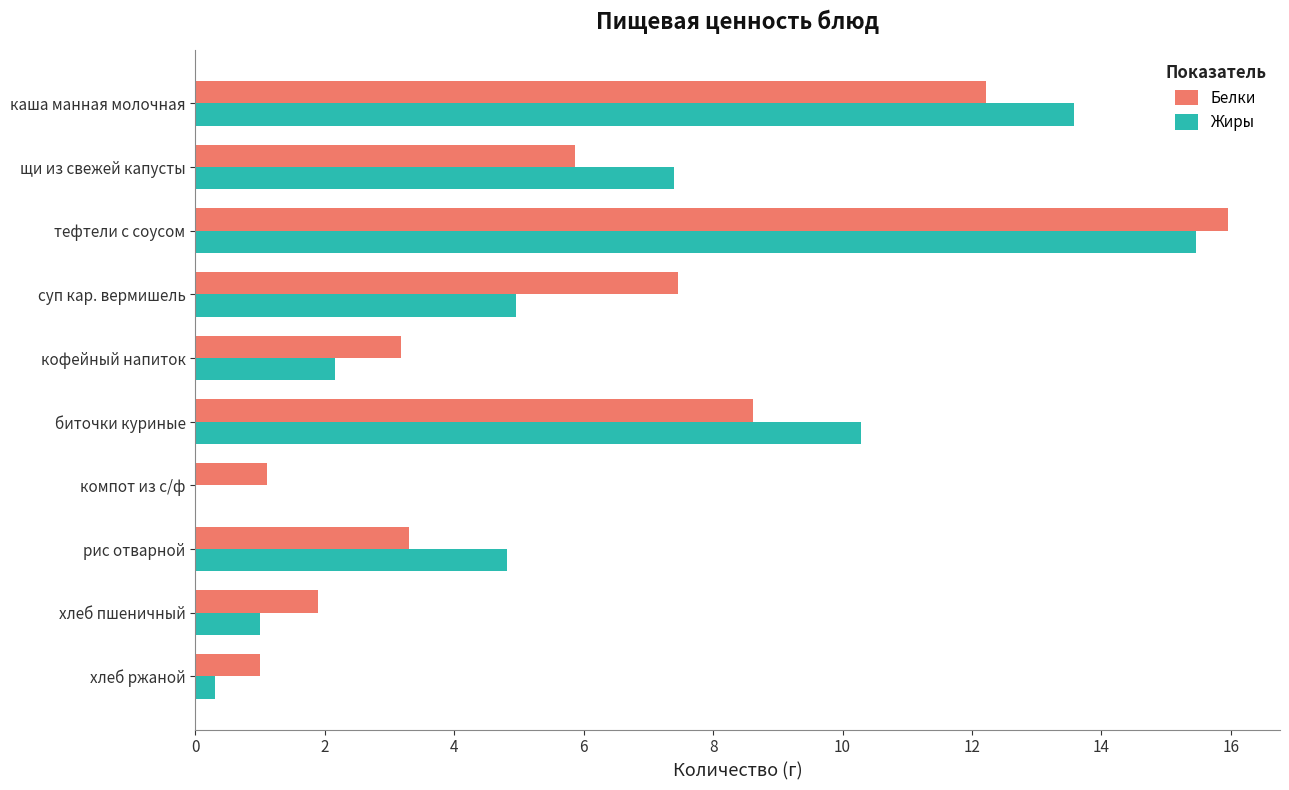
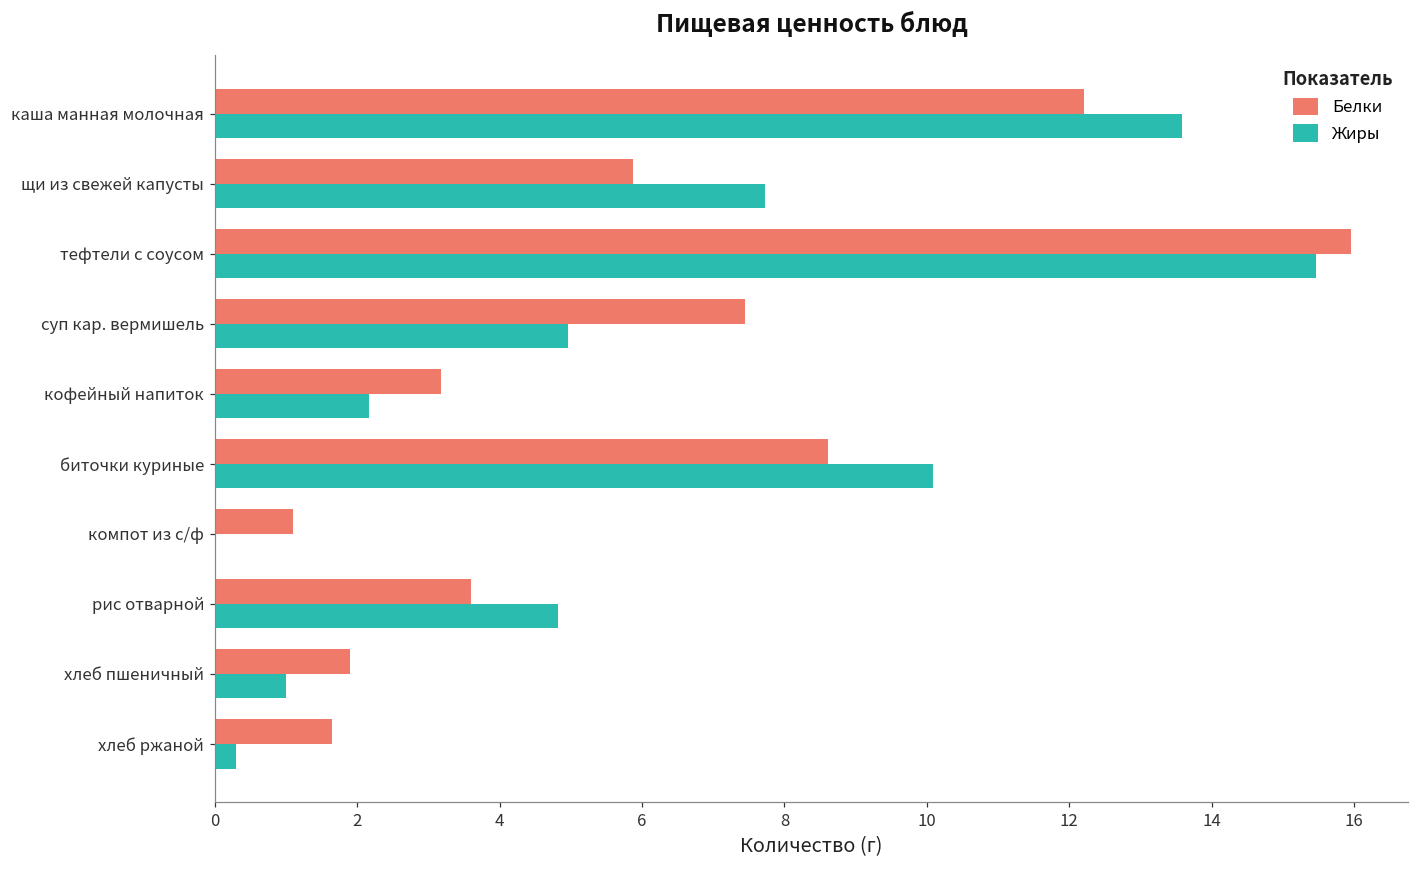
  {
    "Белки": {
      "каша манная молочная": 12.2,
      "щи из свежей капусты": 5.9,
      "тефтели с соусом": 16.0,
      "суп кар. вермишель": 7.5,
      "кофейный напиток": 3.2,
      "биточки куриные": 8.6,
      "компот из с/ф": 1.1,
-     "рис отварной": 3.3,
+     "рис отварной": 3.6,
      "хлеб пшеничный": 1.9,
-     "хлеб ржаной": 1.0
+     "хлеб ржаной": 1.7
    },
    "Жиры": {
      "каша манная молочная": 13.6,
-     "щи из свежей капусты": 7.4,
+     "щи из свежей капусты": 7.7,
      "тефтели с соусом": 15.5,
      "суп кар. вермишель": 5.0,
      "кофейный напиток": 2.2,
-     "биточки куриные": 10.3,
+     "биточки куриные": 10.1,
      "компот из с/ф": 0.0,
      "рис отварной": 4.8,
      "хлеб пшеничный": 1.0,
      "хлеб ржаной": 0.3
    }
  }
